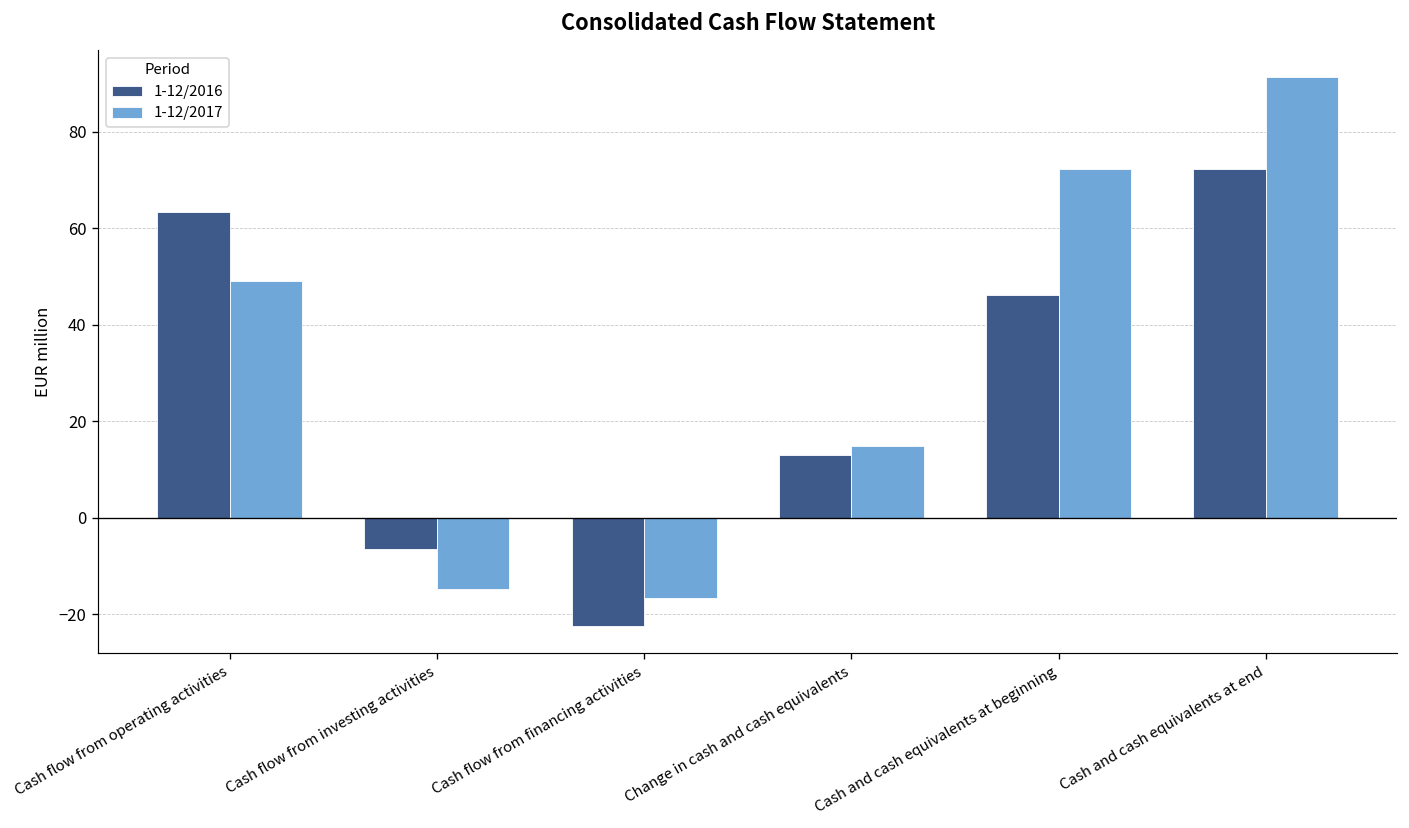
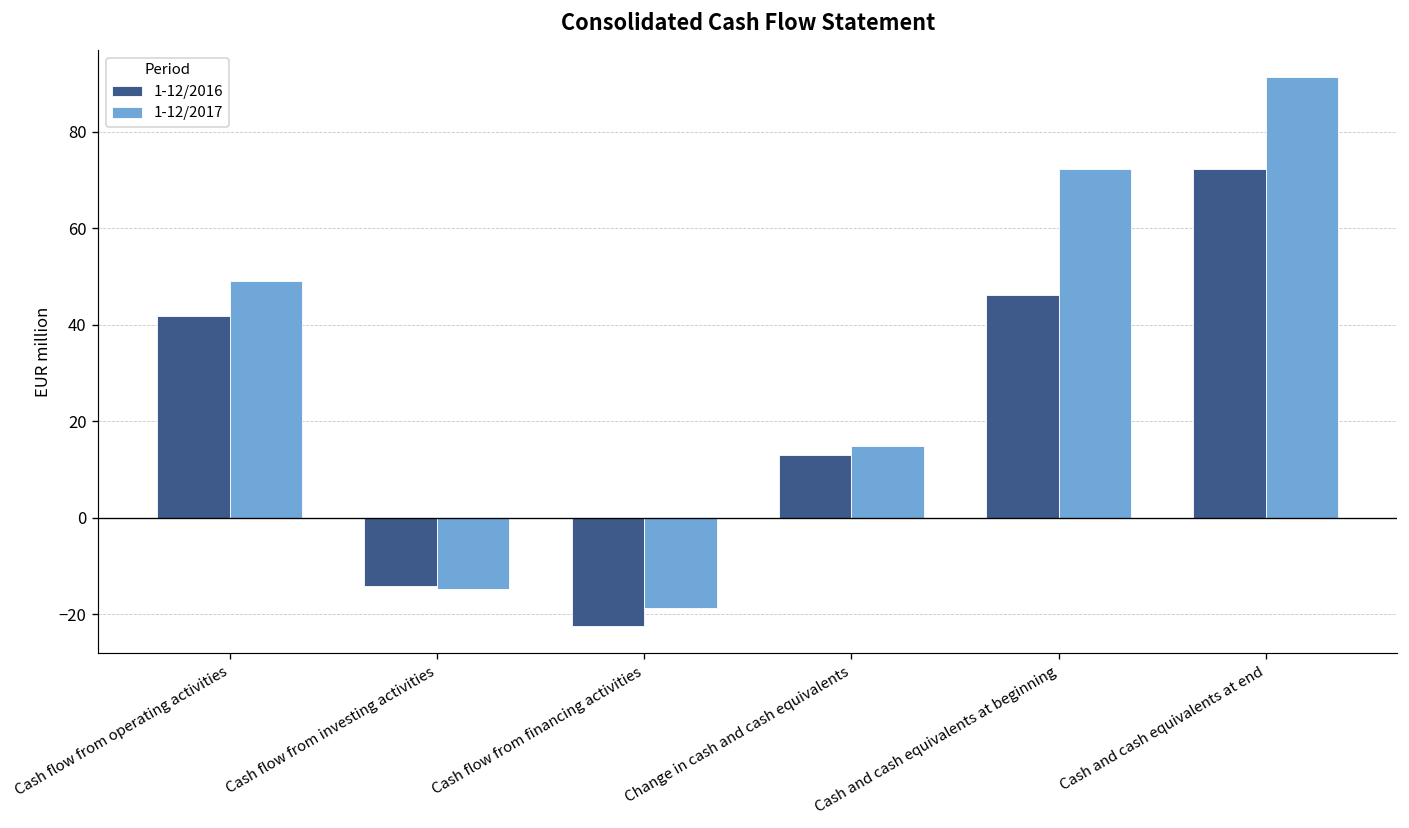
  {
    "1-12/2016": {
-     "Cash flow from operating activities": 63,
-     "Cash flow from investing activities": -6,
+     "Cash flow from operating activities": 42,
+     "Cash flow from investing activities": -14,
      "Cash flow from financing activities": -22,
      "Change in cash and cash equivalents": 13,
      "Cash and cash equivalents at beginning": 46,
      "Cash and cash equivalents at end": 72
    },
    "1-12/2017": {
      "Cash flow from operating activities": 49,
      "Cash flow from investing activities": -15,
-     "Cash flow from financing activities": -17,
+     "Cash flow from financing activities": -19,
      "Change in cash and cash equivalents": 15,
      "Cash and cash equivalents at beginning": 72,
      "Cash and cash equivalents at end": 91
    }
  }
